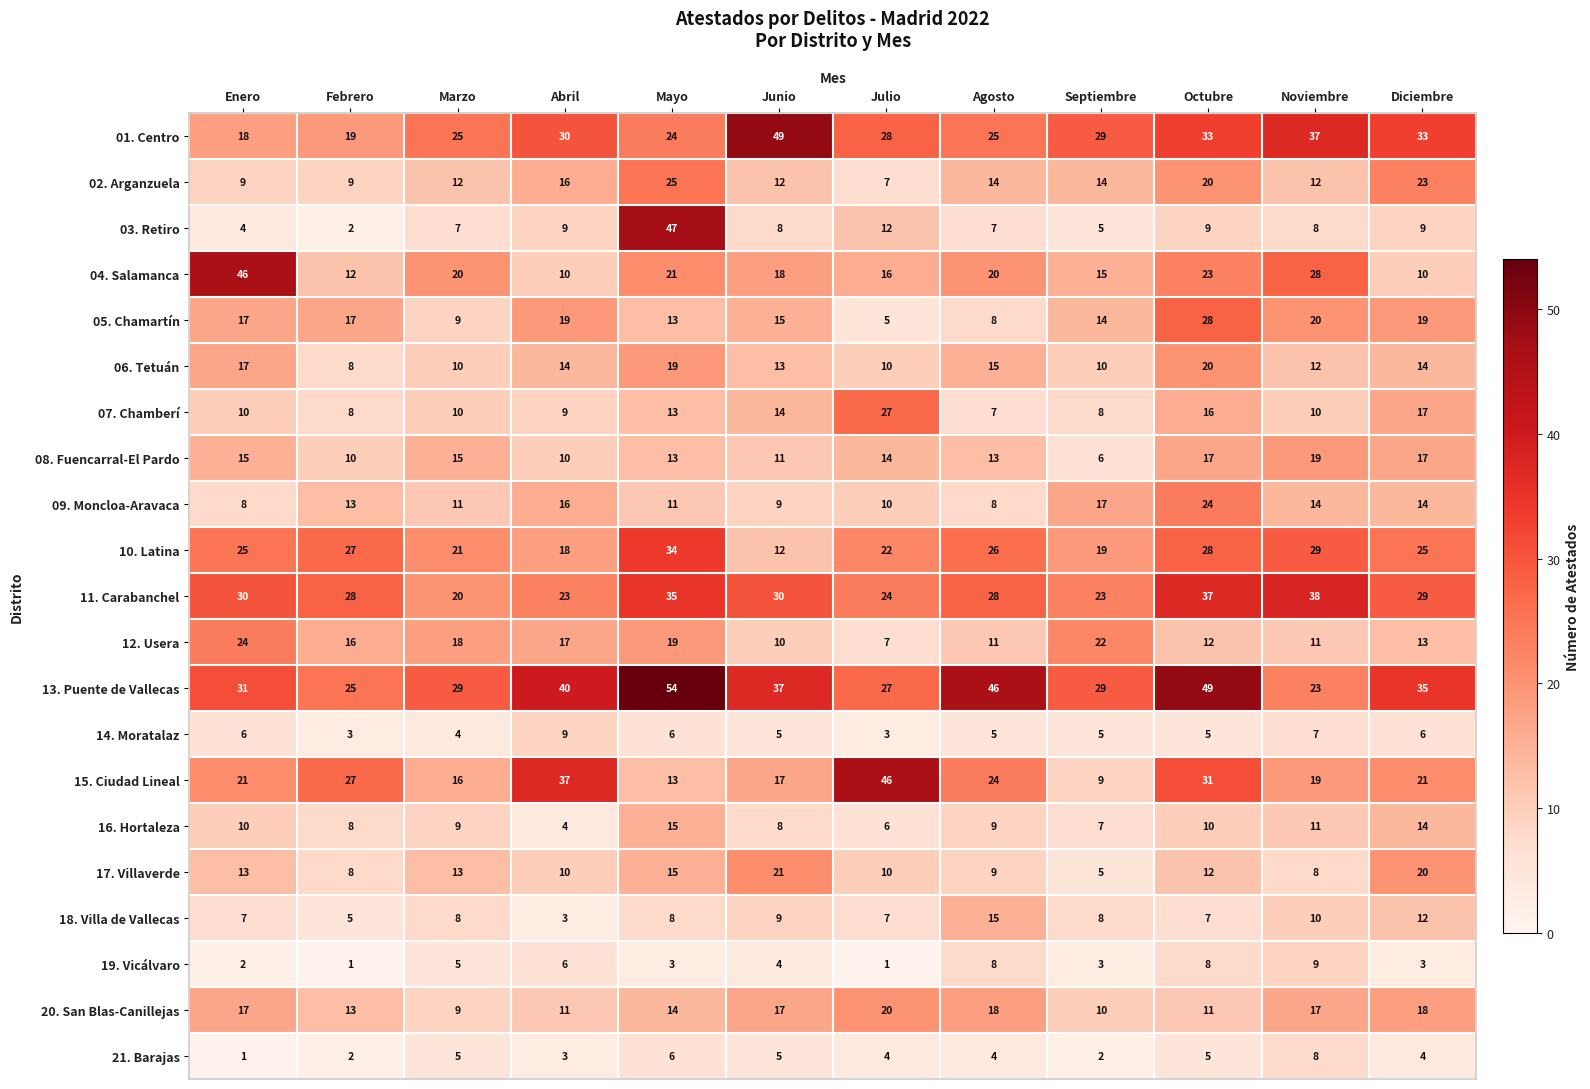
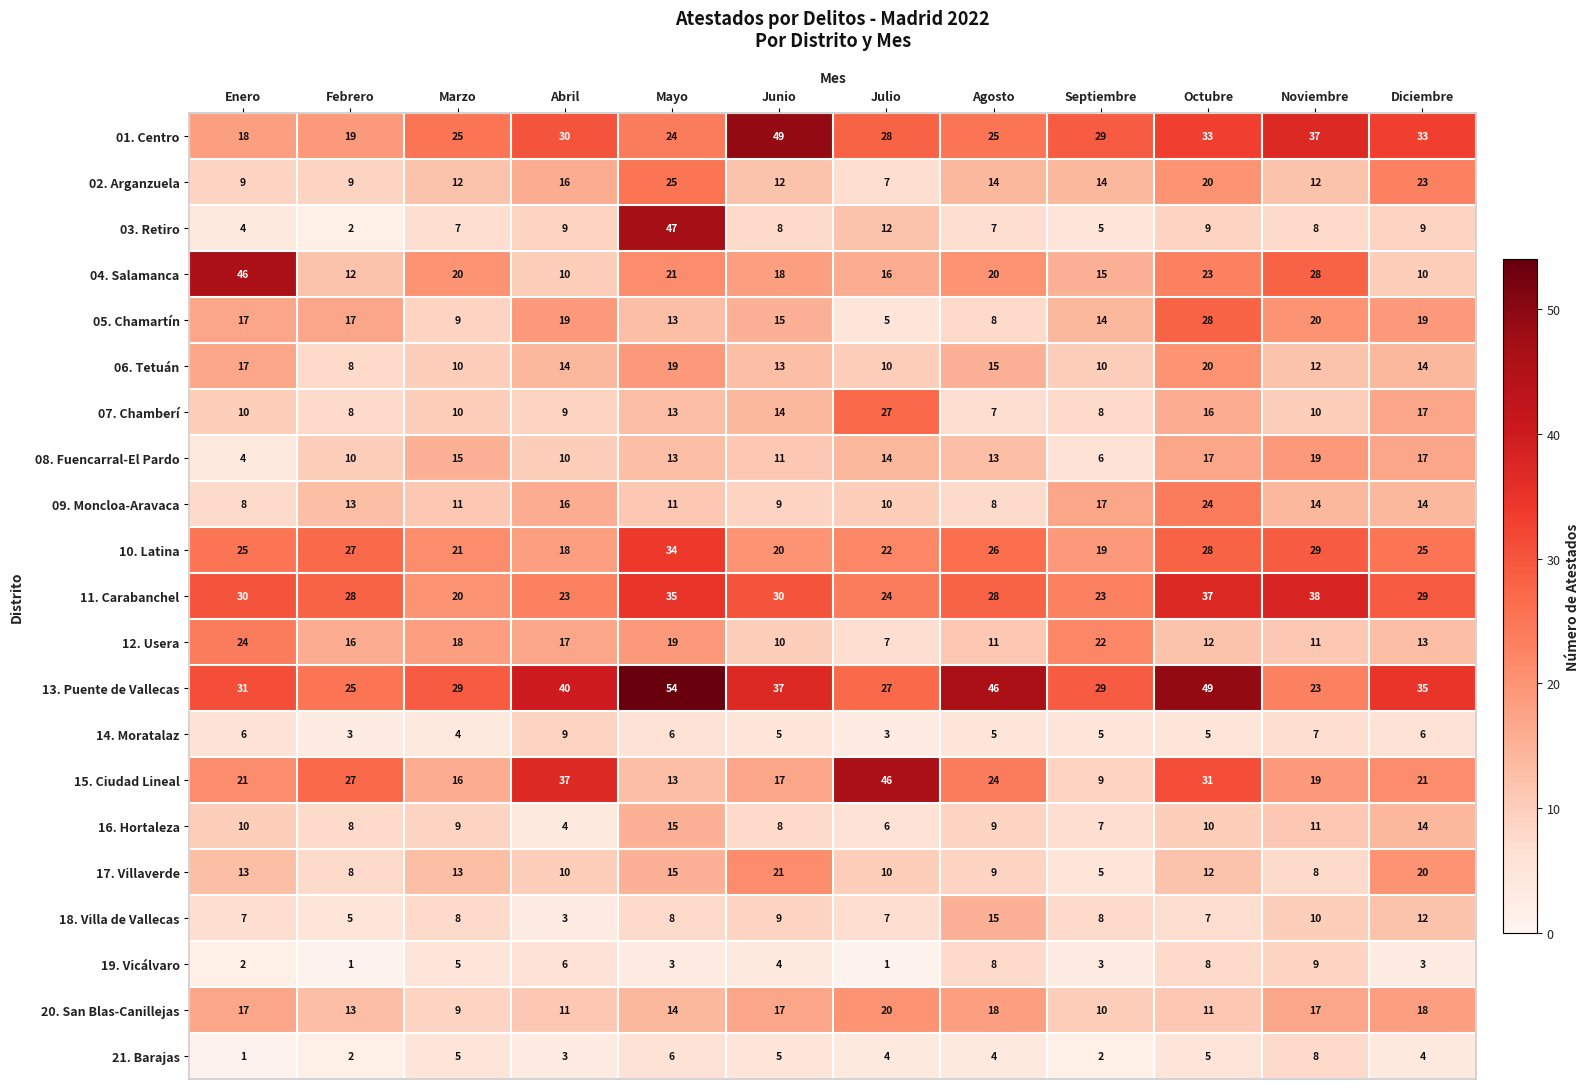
  {
    "08. Fuencarral-El Pardo": {
-     "Enero": 15,
+     "Enero": 4,
      "Febrero": 10,
      "Marzo": 15,
      "Abril": 10,
      "Mayo": 13,
      "Junio": 11,
      "Julio": 14,
      "Agosto": 13,
      "Septiembre": 6,
      "Octubre": 17,
      "Noviembre": 19,
      "Diciembre": 17
    },
    "10. Latina": {
      "Enero": 25,
      "Febrero": 27,
      "Marzo": 21,
      "Abril": 18,
      "Mayo": 34,
-     "Junio": 12,
+     "Junio": 20,
      "Julio": 22,
      "Agosto": 26,
      "Septiembre": 19,
      "Octubre": 28,
      "Noviembre": 29,
      "Diciembre": 25
    }
  }
